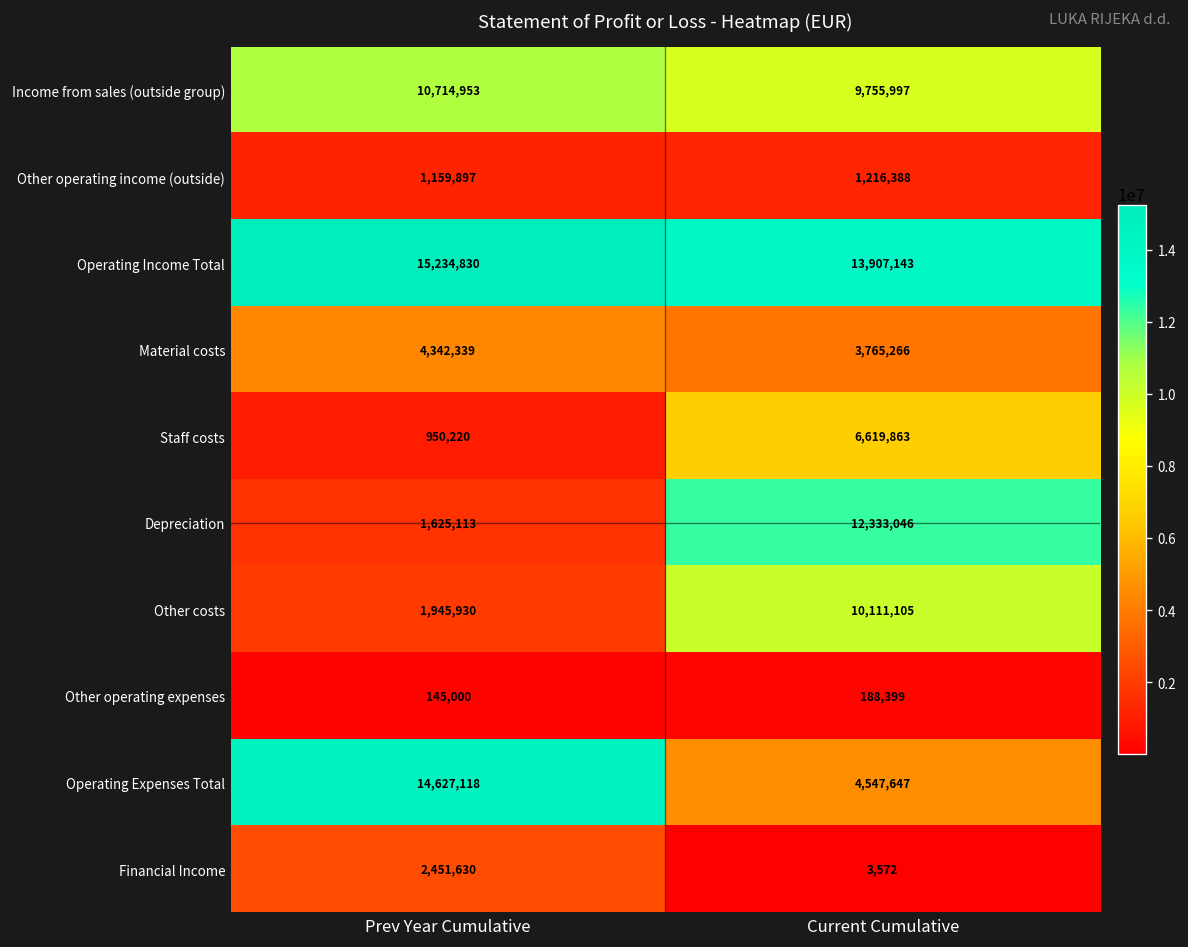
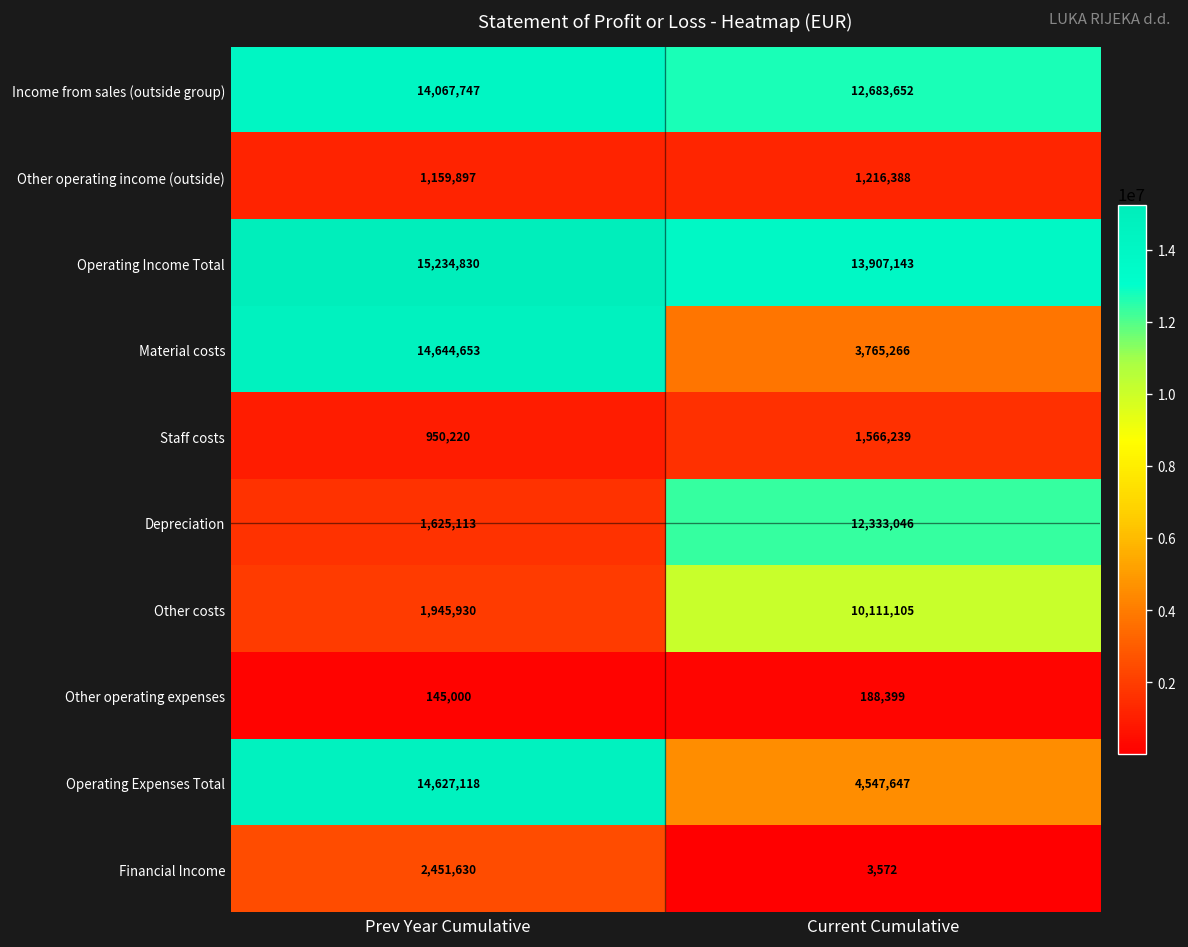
  {
    "Income from sales (outside group)": {
-     "Prev Year Cumulative": "10,714,953",
-     "Current Cumulative": "9,755,997"
+     "Prev Year Cumulative": "14,067,747",
+     "Current Cumulative": "12,683,652"
    },
    "Other operating income (outside)": {
      "Prev Year Cumulative": "1,159,897",
      "Current Cumulative": "1,216,388"
    },
    "Operating Income Total": {
      "Prev Year Cumulative": "15,234,830",
      "Current Cumulative": "13,907,143"
    },
    "Material costs": {
-     "Prev Year Cumulative": "4,342,339",
+     "Prev Year Cumulative": "14,644,653",
      "Current Cumulative": "3,765,266"
    },
    "Staff costs": {
      "Prev Year Cumulative": "950,220",
-     "Current Cumulative": "6,619,863"
+     "Current Cumulative": "1,566,239"
    },
    "Depreciation": {
      "Prev Year Cumulative": "1,625,113",
      "Current Cumulative": "12,333,046"
    },
    "Other costs": {
      "Prev Year Cumulative": "1,945,930",
      "Current Cumulative": "10,111,105"
    },
    "Other operating expenses": {
      "Prev Year Cumulative": "145,000",
      "Current Cumulative": "188,399"
    },
    "Operating Expenses Total": {
      "Prev Year Cumulative": "14,627,118",
      "Current Cumulative": "4,547,647"
    },
    "Financial Income": {
      "Prev Year Cumulative": "2,451,630",
      "Current Cumulative": "3,572"
    }
  }
